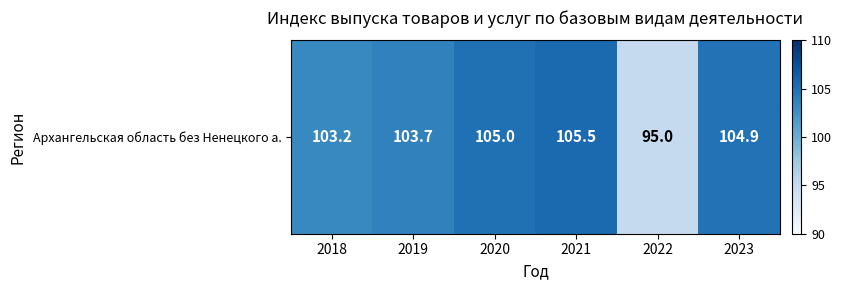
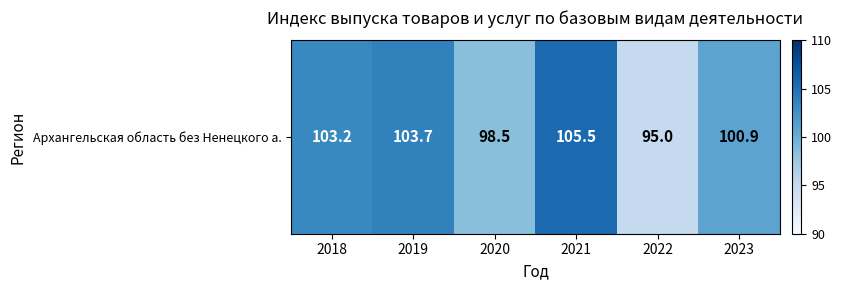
  {
    "Архангельская область без Ненецкого а.": {
      "2018": 103.2,
      "2019": 103.7,
-     "2020": 105.0,
+     "2020": 98.5,
      "2021": 105.5,
      "2022": 95.0,
-     "2023": 104.9
+     "2023": 100.9
    }
  }
